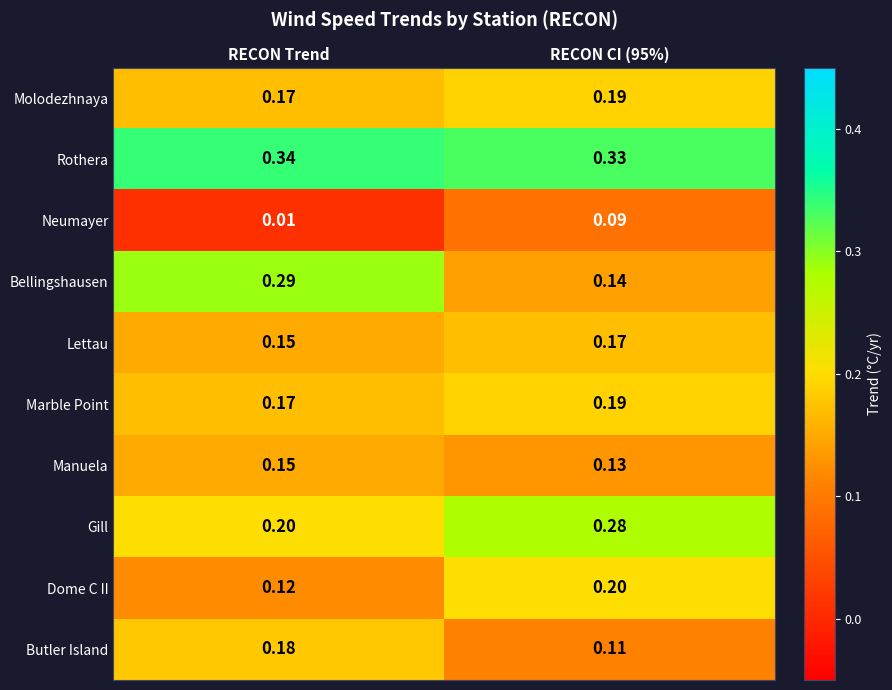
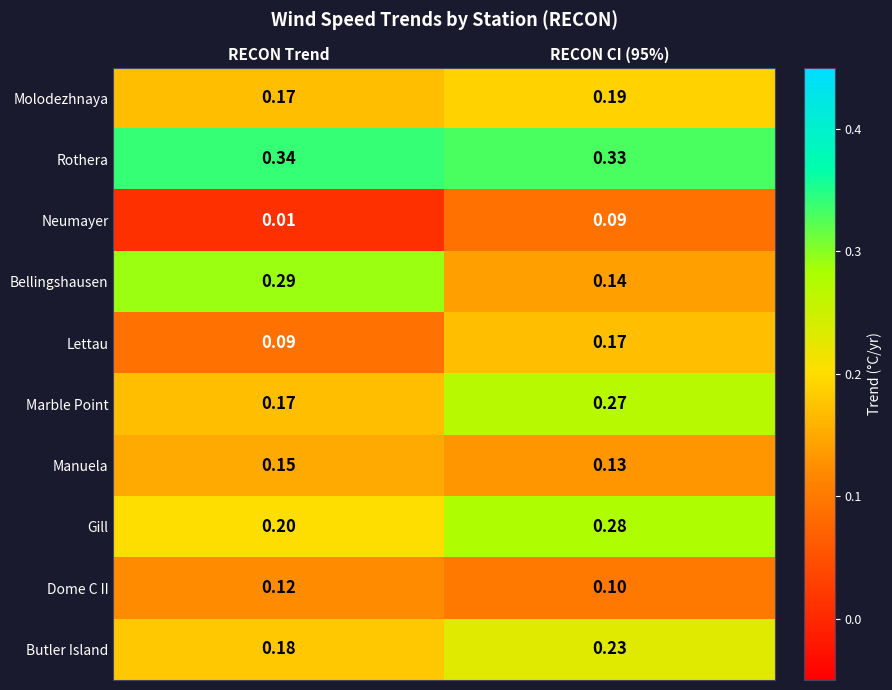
  {
    "Molodezhnaya": {
      "RECON Trend": 0.17,
      "RECON CI (95%)": 0.19
    },
    "Rothera": {
      "RECON Trend": 0.34,
      "RECON CI (95%)": 0.33
    },
    "Neumayer": {
      "RECON Trend": 0.01,
      "RECON CI (95%)": 0.09
    },
    "Bellingshausen": {
      "RECON Trend": 0.29,
      "RECON CI (95%)": 0.14
    },
    "Lettau": {
-     "RECON Trend": 0.15,
+     "RECON Trend": 0.09,
      "RECON CI (95%)": 0.17
    },
    "Marble Point": {
      "RECON Trend": 0.17,
-     "RECON CI (95%)": 0.19
+     "RECON CI (95%)": 0.27
    },
    "Manuela": {
      "RECON Trend": 0.15,
      "RECON CI (95%)": 0.13
    },
    "Gill": {
      "RECON Trend": 0.20,
      "RECON CI (95%)": 0.28
    },
    "Dome C II": {
      "RECON Trend": 0.12,
-     "RECON CI (95%)": 0.20
+     "RECON CI (95%)": 0.10
    },
    "Butler Island": {
      "RECON Trend": 0.18,
-     "RECON CI (95%)": 0.11
+     "RECON CI (95%)": 0.23
    }
  }
